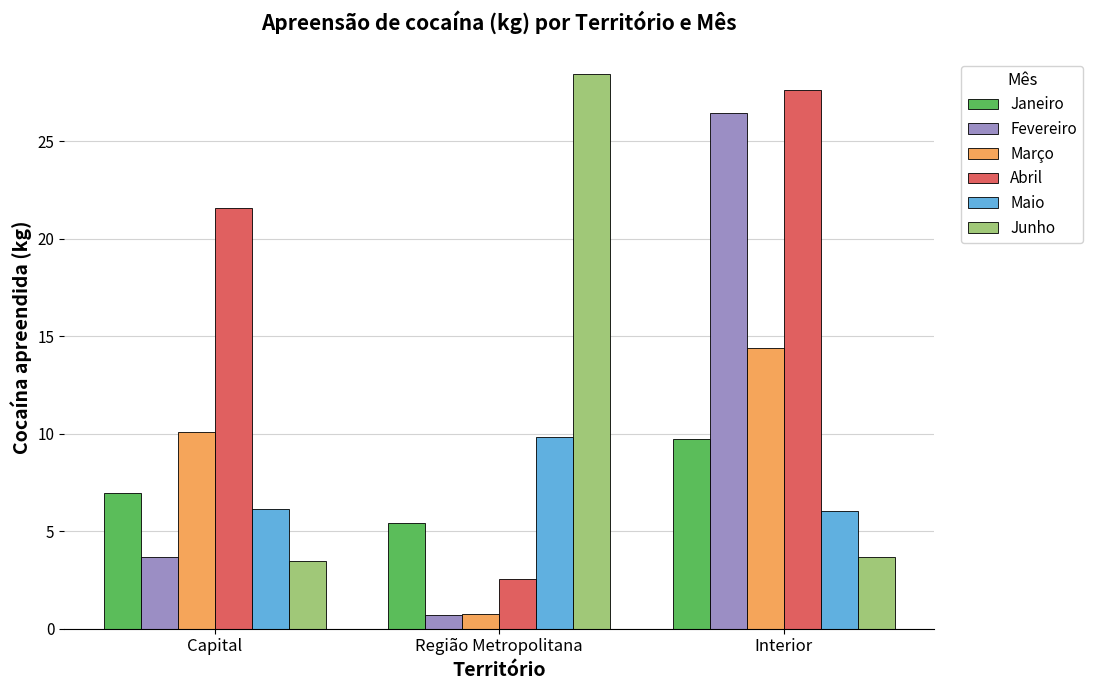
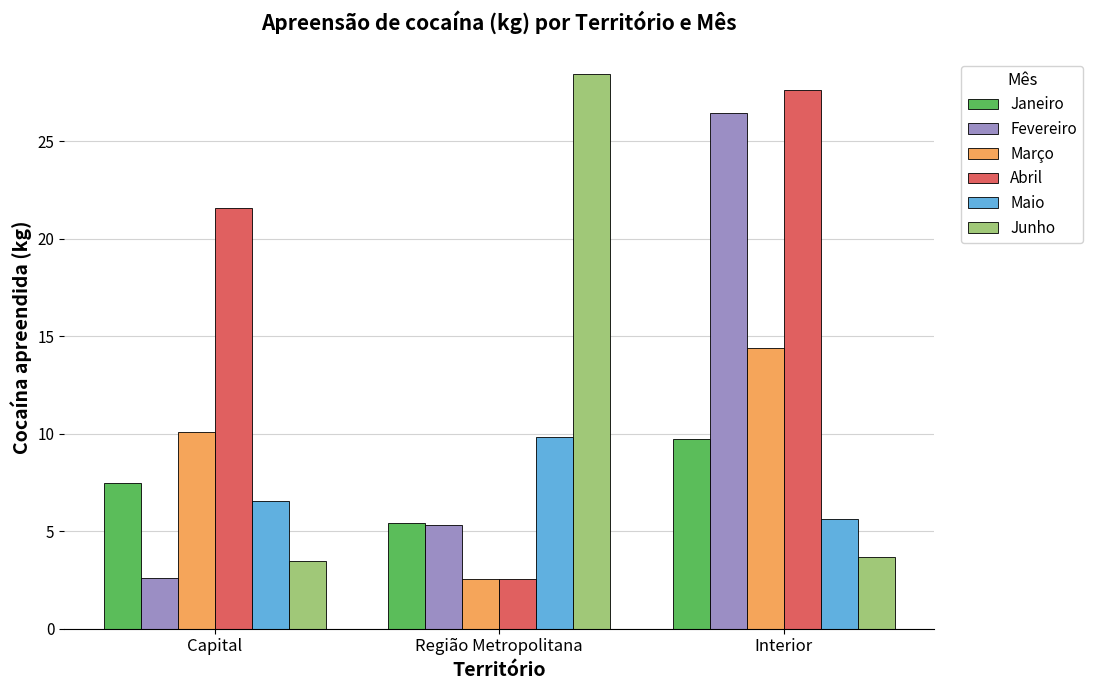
  {
    "Janeiro": {
-     "Capital": 7.0,
+     "Capital": 7.5,
      "Região Metropolitana": 5.4,
      "Interior": 9.7
    },
    "Fevereiro": {
-     "Capital": 3.7,
-     "Região Metropolitana": 0.7,
+     "Capital": 2.6,
+     "Região Metropolitana": 5.3,
      "Interior": 26.5
    },
    "Março": {
      "Capital": 10.1,
-     "Região Metropolitana": 0.8,
+     "Região Metropolitana": 2.6,
      "Interior": 14.4
    },
    "Abril": {
      "Capital": 21.6,
      "Região Metropolitana": 2.5,
      "Interior": 27.6
    },
    "Maio": {
-     "Capital": 6.1,
+     "Capital": 6.6,
      "Região Metropolitana": 9.8,
-     "Interior": 6.1
+     "Interior": 5.6
    },
    "Junho": {
      "Capital": 3.5,
      "Região Metropolitana": 28.5,
      "Interior": 3.7
    }
  }
